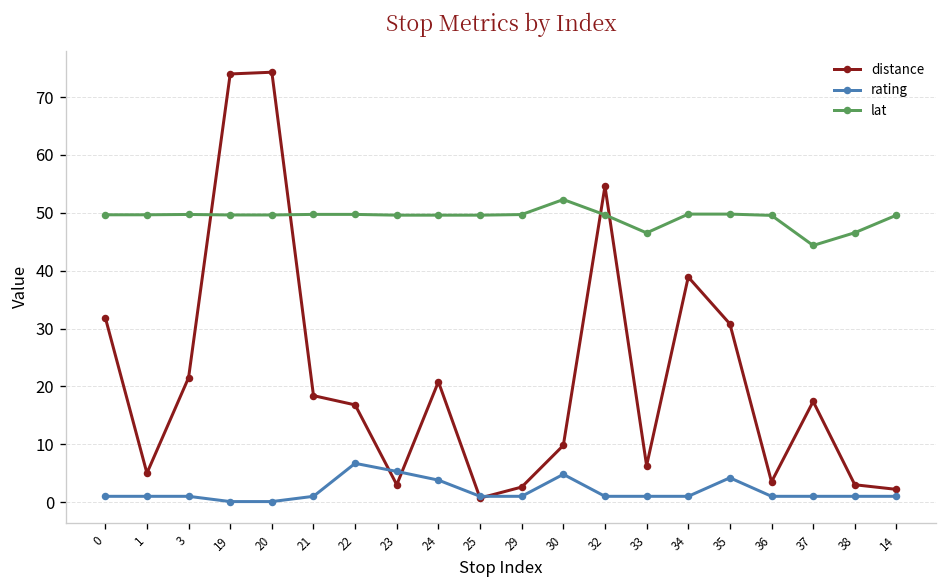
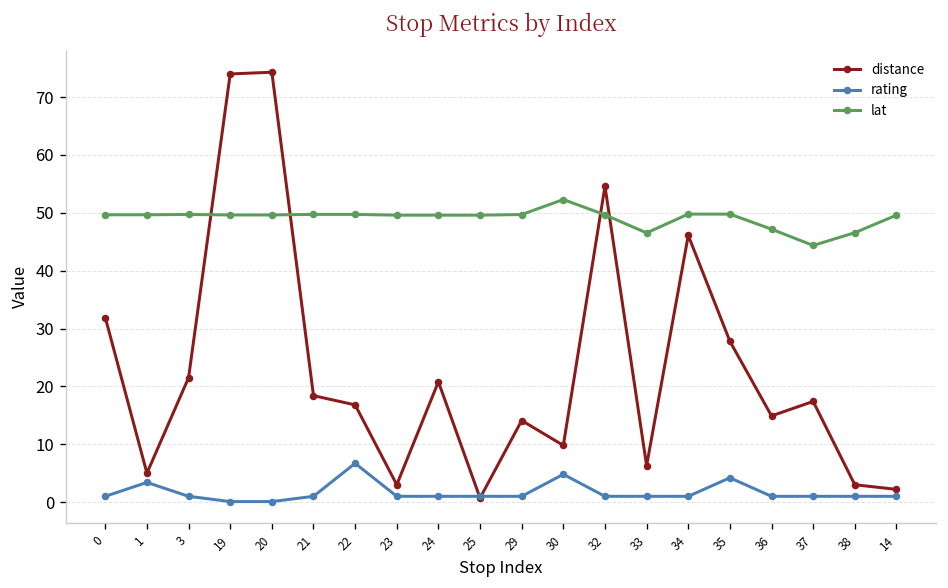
  {
    "distance": {
      "0": 32,
      "1": 5,
      "3": 22,
      "19": 74,
      "20": 74,
      "21": 18,
      "22": 17,
      "23": 3,
      "24": 21,
-     "29": 3,
+     "29": 14,
      "30": 10,
      "32": 55,
      "33": 6,
-     "34": 39,
-     "35": 31,
-     "36": 4,
+     "34": 46,
+     "35": 28,
+     "36": 15,
      "37": 17,
      "38": 3,
      "14": 2
    },
    "rating": {
      "0": 1,
-     "1": 1,
+     "1": 3,
      "3": 1,
      "19": 0,
      "20": 0,
      "21": 1,
      "22": 7,
-     "23": 5,
-     "24": 4,
+     "23": 1,
+     "24": 1,
      "29": 1,
      "30": 5,
      "32": 1,
      "33": 1,
      "34": 1,
      "35": 4,
      "36": 1,
      "37": 1,
      "38": 1,
      "14": 1
    },
    "lat": {
      "0": 50,
      "1": 50,
      "3": 50,
      "19": 50,
      "20": 50,
      "21": 50,
      "22": 50,
      "23": 50,
      "24": 50,
      "25": 50,
      "29": 50,
      "30": 52,
      "32": 50,
      "33": 47,
      "34": 50,
      "35": 50,
-     "36": 50,
+     "36": 47,
      "37": 44,
      "38": 47,
      "14": 50
    }
  }
